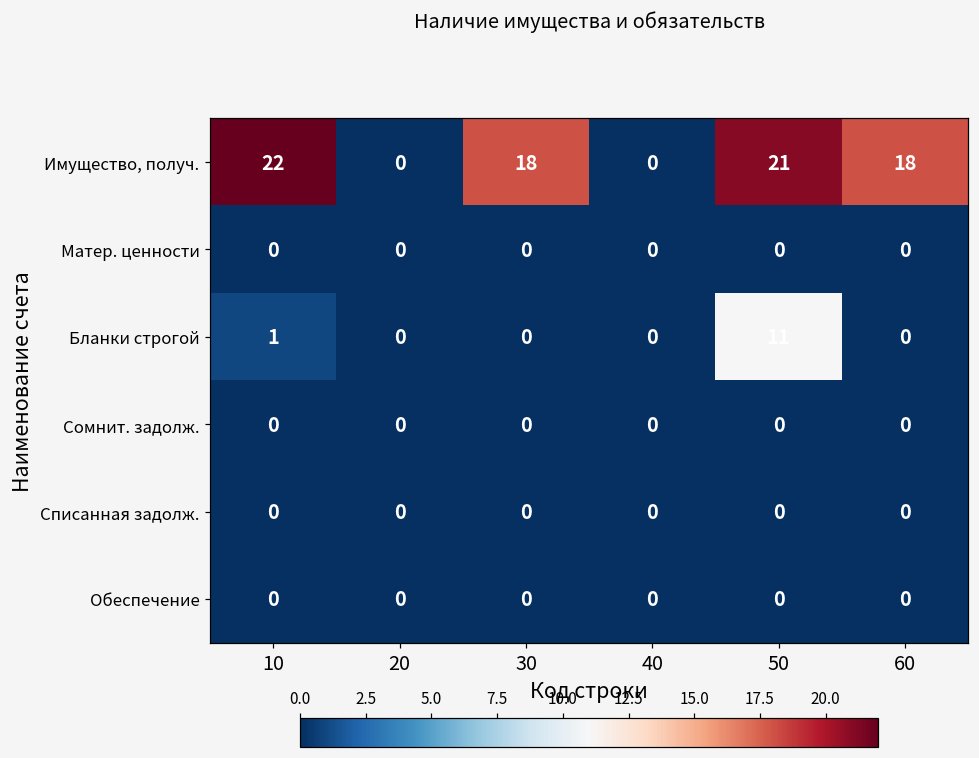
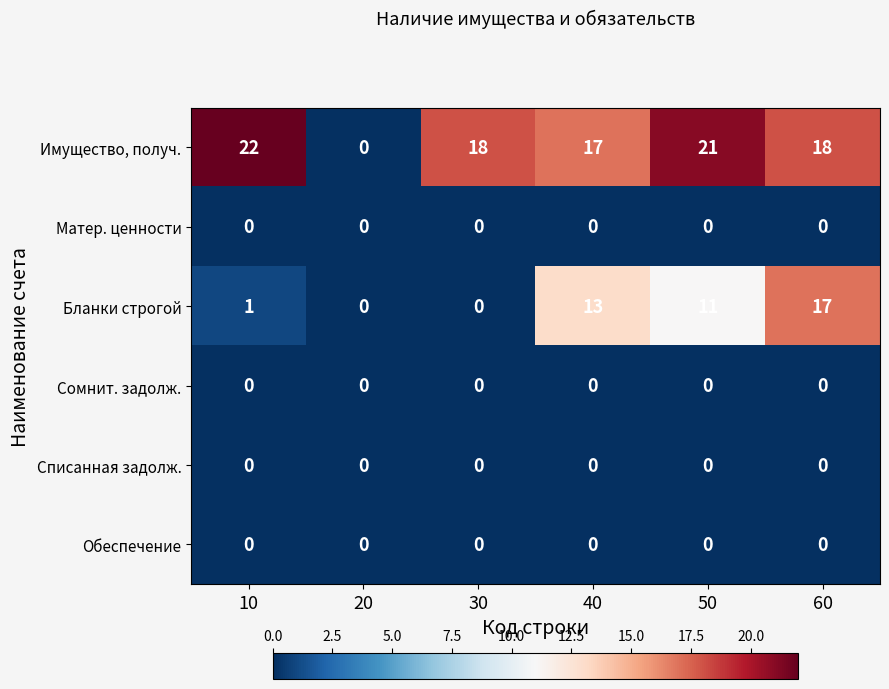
  {
    "Имущество, получ.": {
      "10": 22,
      "20": 0,
      "30": 18,
-     "40": 0,
+     "40": 17,
      "50": 21,
      "60": 18
    },
    "Матер. ценности": {
      "10": 0,
      "20": 0,
      "30": 0,
      "40": 0,
      "50": 0,
      "60": 0
    },
    "Бланки строгой": {
      "10": 1,
      "20": 0,
      "30": 0,
-     "40": 0,
-     "60": 0
+     "40": 13,
+     "60": 17
    },
    "Сомнит. задолж.": {
      "10": 0,
      "20": 0,
      "30": 0,
      "40": 0,
      "50": 0,
      "60": 0
    },
    "Списанная задолж.": {
      "10": 0,
      "20": 0,
      "30": 0,
      "40": 0,
      "50": 0,
      "60": 0
    },
    "Обеспечение": {
      "10": 0,
      "20": 0,
      "30": 0,
      "40": 0,
      "50": 0,
      "60": 0
    }
  }
